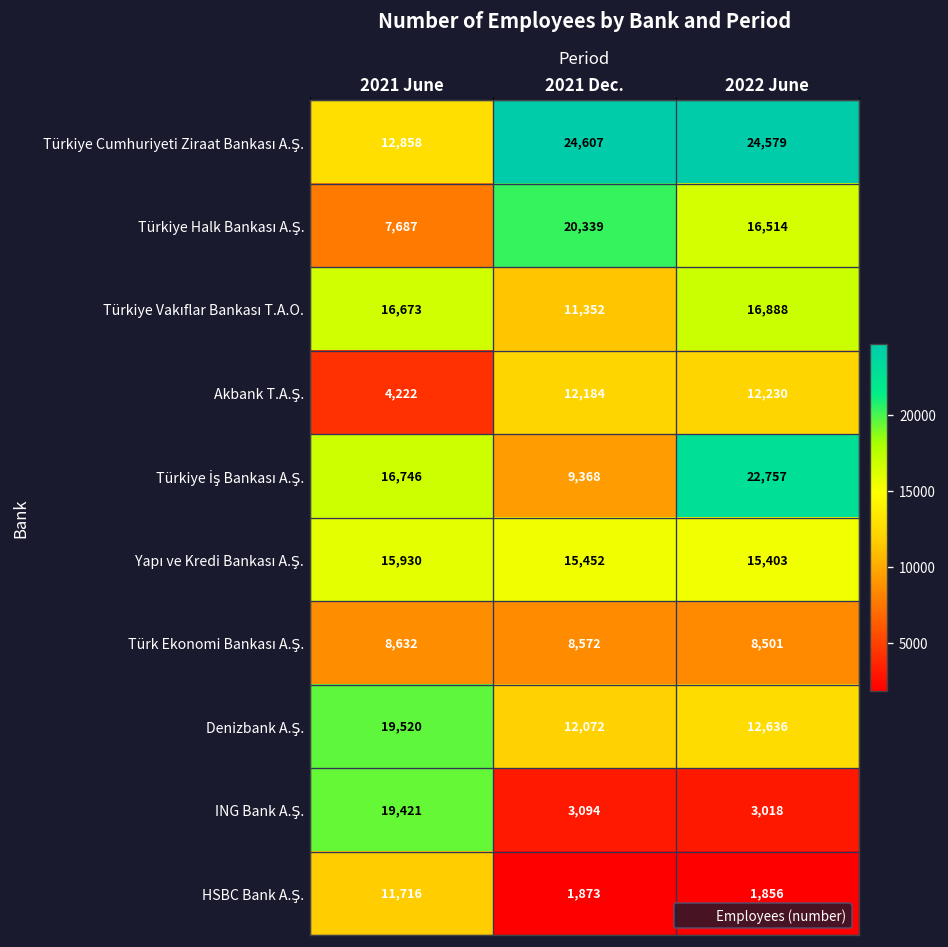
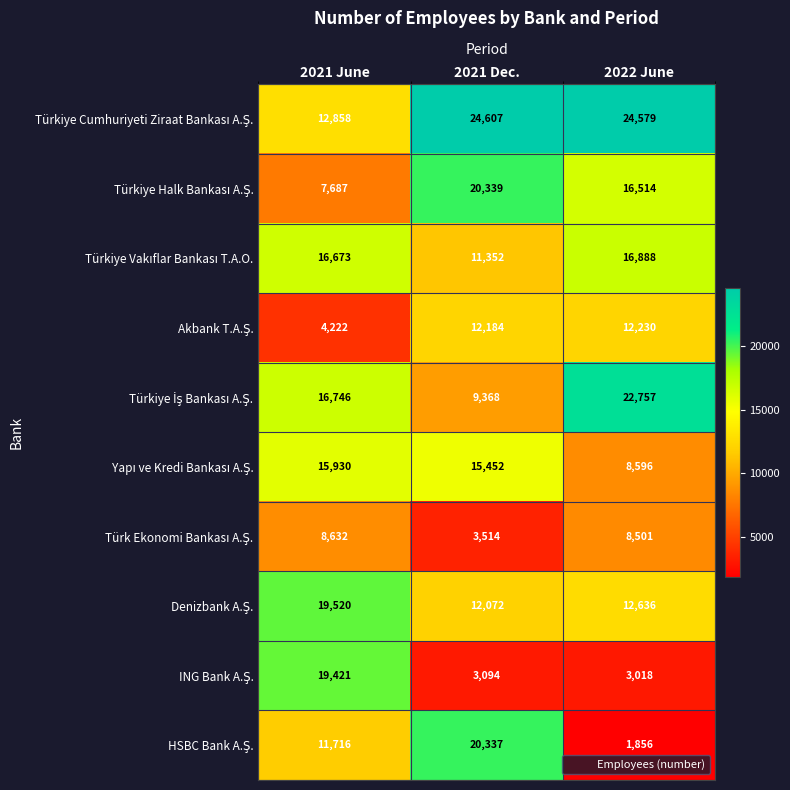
  {
    "Türkiye Cumhuriyeti Ziraat Bankası A.Ş.": {
      "2021 June": "12,858",
      "2021 Dec.": "24,607",
      "2022 June": "24,579"
    },
    "Türkiye Halk Bankası A.Ş.": {
      "2021 June": "7,687",
      "2021 Dec.": "20,339",
      "2022 June": "16,514"
    },
    "Türkiye Vakıflar Bankası T.A.O.": {
      "2021 June": "16,673",
      "2021 Dec.": "11,352",
      "2022 June": "16,888"
    },
    "Akbank T.A.Ş.": {
      "2021 June": "4,222",
      "2021 Dec.": "12,184",
      "2022 June": "12,230"
    },
    "Türkiye İş Bankası A.Ş.": {
      "2021 June": "16,746",
      "2021 Dec.": "9,368",
      "2022 June": "22,757"
    },
    "Yapı ve Kredi Bankası A.Ş.": {
      "2021 June": "15,930",
      "2021 Dec.": "15,452",
-     "2022 June": "15,403"
+     "2022 June": "8,596"
    },
    "Türk Ekonomi Bankası A.Ş.": {
      "2021 June": "8,632",
-     "2021 Dec.": "8,572",
+     "2021 Dec.": "3,514",
      "2022 June": "8,501"
    },
    "Denizbank A.Ş.": {
      "2021 June": "19,520",
      "2021 Dec.": "12,072",
      "2022 June": "12,636"
    },
    "ING Bank A.Ş.": {
      "2021 June": "19,421",
      "2021 Dec.": "3,094",
      "2022 June": "3,018"
    },
    "HSBC Bank A.Ş.": {
      "2021 June": "11,716",
-     "2021 Dec.": "1,873",
+     "2021 Dec.": "20,337",
      "2022 June": "1,856"
    }
  }
